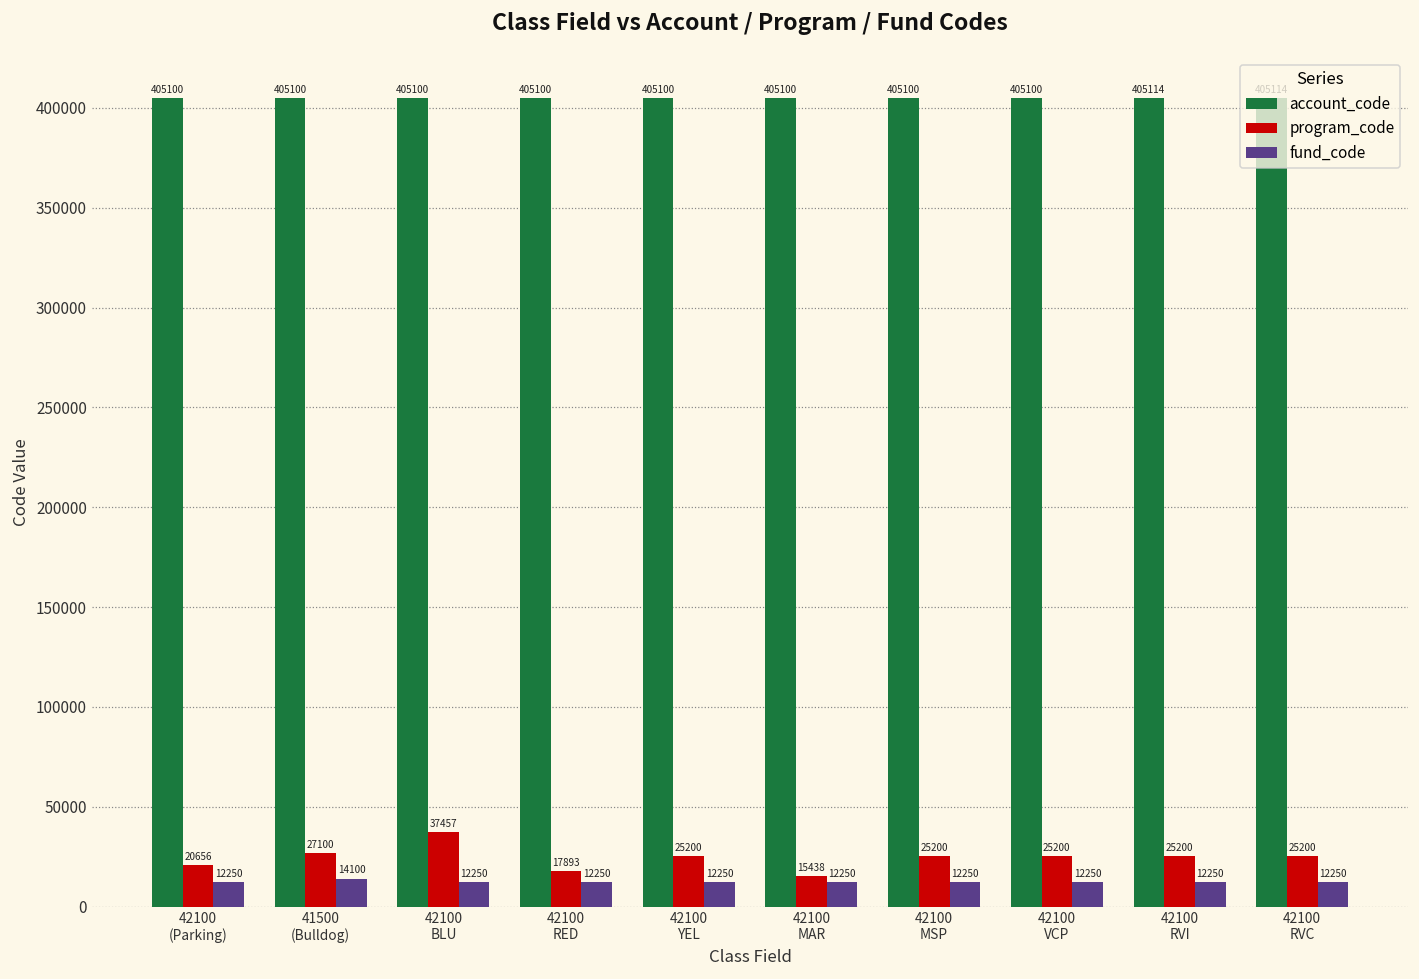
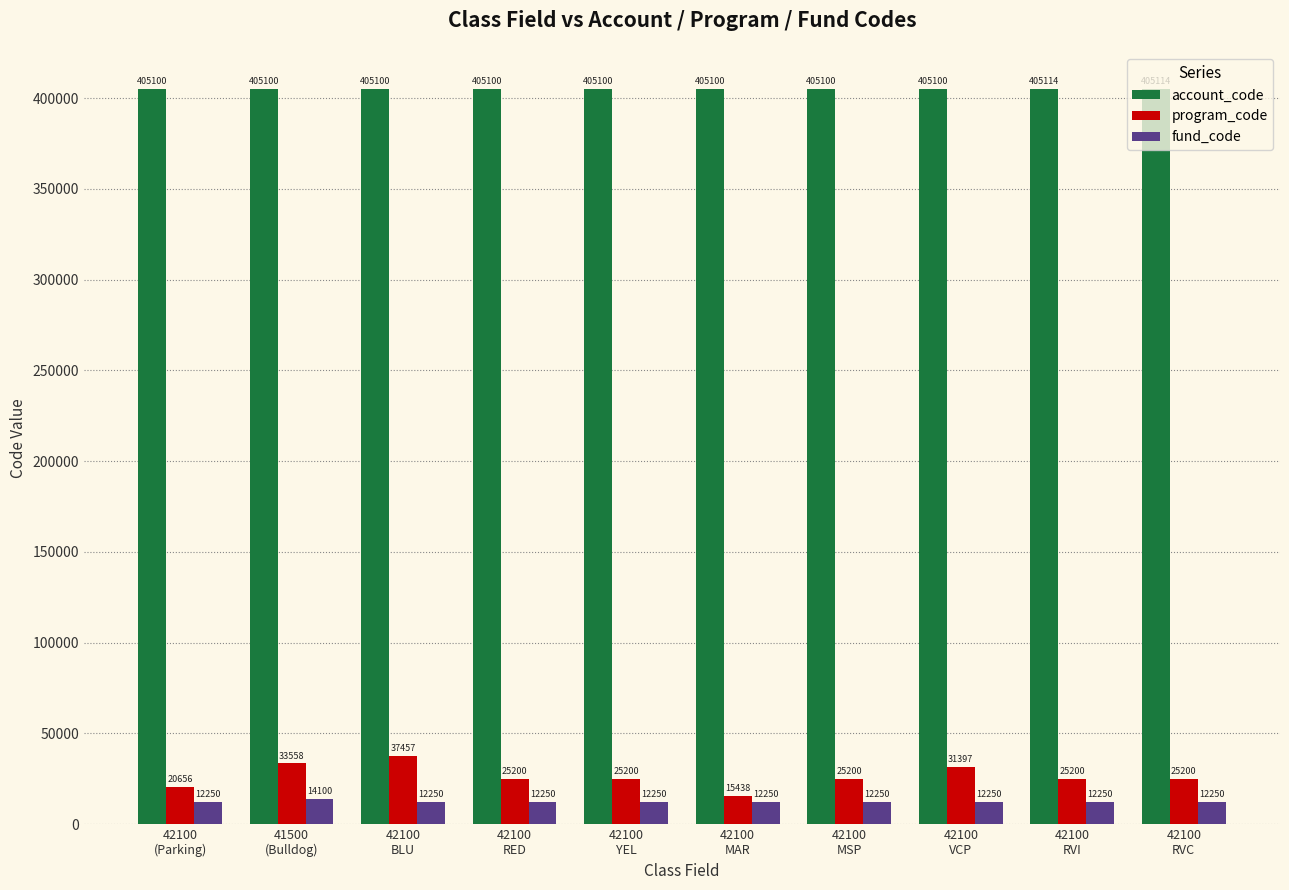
  {
    "account_code": {
      "42100 (Parking)": 405100,
      "41500 (Bulldog)": 405100,
      "42100 BLU": 405100,
      "42100 RED": 405100,
      "42100 YEL": 405100,
      "42100 MAR": 405100,
      "42100 MSP": 405100,
      "42100 VCP": 405100,
      "42100 RVI": 405114
    },
    "program_code": {
      "42100 (Parking)": 20656,
-     "41500 (Bulldog)": 27100,
+     "41500 (Bulldog)": 33558,
      "42100 BLU": 37457,
-     "42100 RED": 17893,
+     "42100 RED": 25200,
      "42100 YEL": 25200,
      "42100 MAR": 15438,
      "42100 MSP": 25200,
-     "42100 VCP": 25200,
+     "42100 VCP": 31397,
      "42100 RVI": 25200,
      "42100 RVC": 25200
    },
    "fund_code": {
      "42100 (Parking)": 12250,
      "41500 (Bulldog)": 14100,
      "42100 BLU": 12250,
      "42100 RED": 12250,
      "42100 YEL": 12250,
      "42100 MAR": 12250,
      "42100 MSP": 12250,
      "42100 VCP": 12250,
      "42100 RVI": 12250,
      "42100 RVC": 12250
    }
  }
